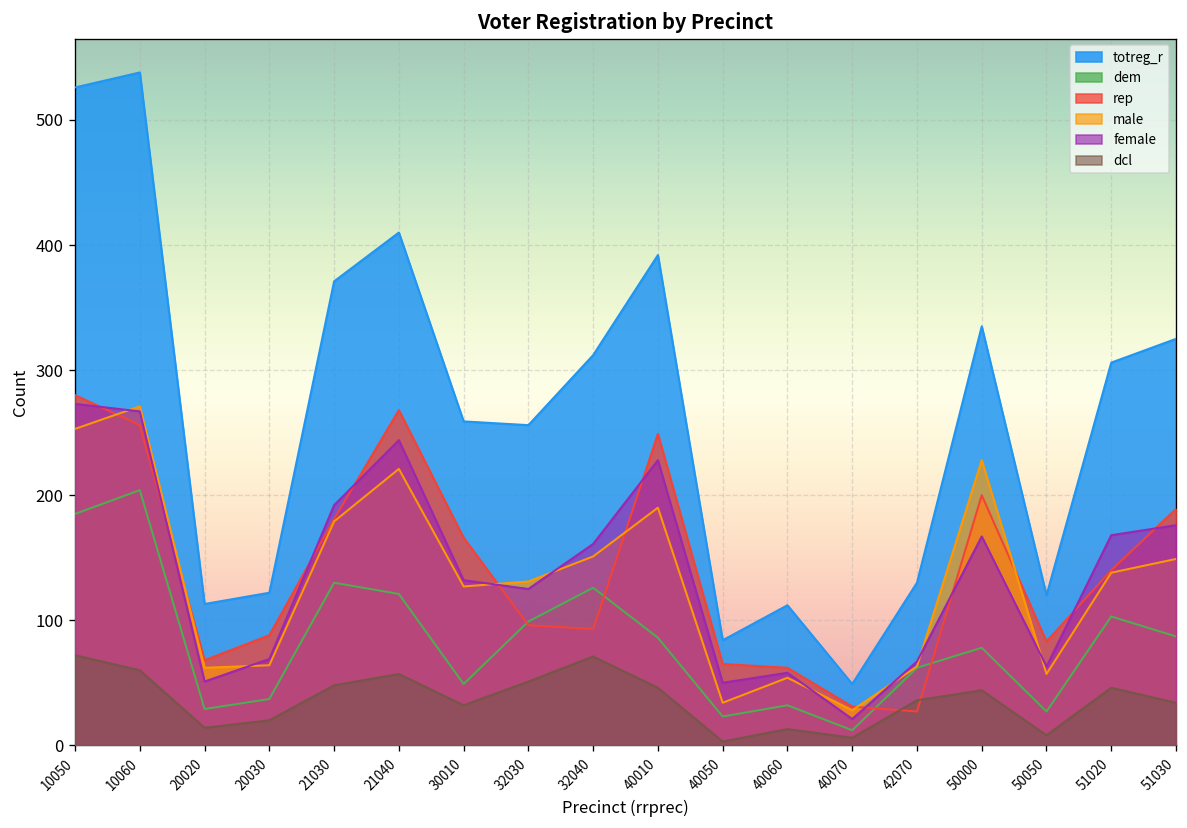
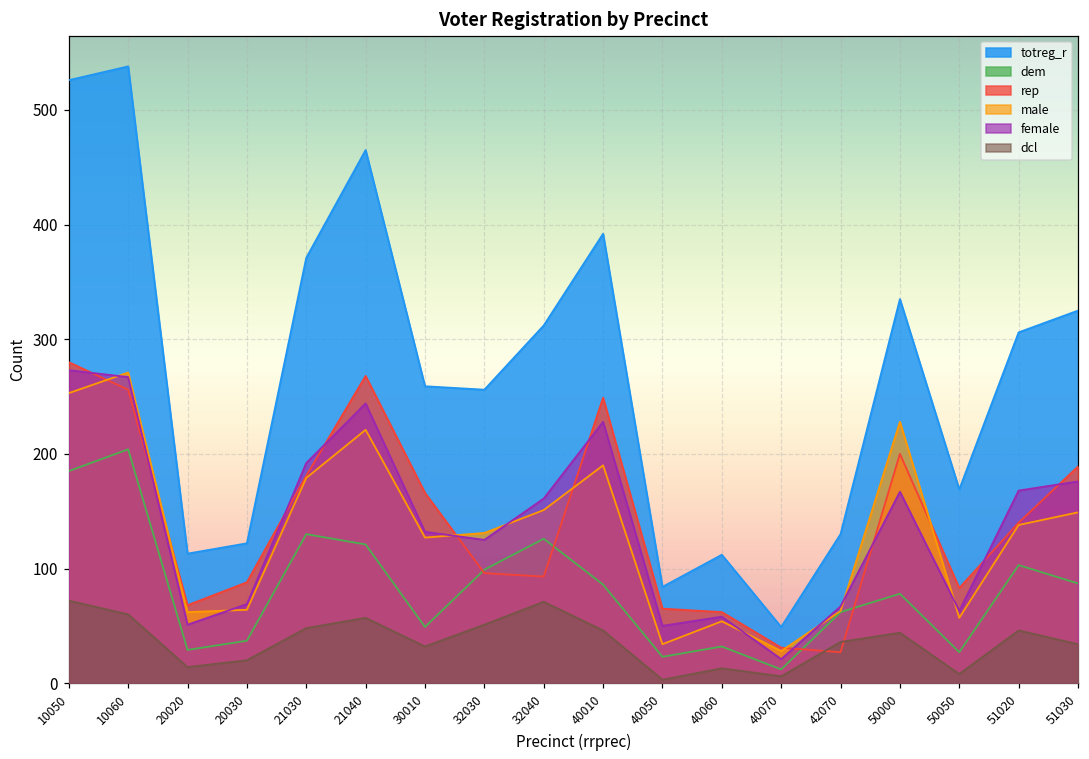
  {
    "totreg_r": {
      "10050": 526,
      "10060": 538,
      "20020": 113,
      "20030": 122,
      "21030": 371,
-     "21040": 410,
+     "21040": 465,
      "30010": 259,
      "32030": 256,
      "32040": 312,
      "40010": 392,
      "40050": 84,
      "40060": 112,
      "40070": 49,
      "42070": 130,
      "50000": 335,
-     "50050": 120,
+     "50050": 169,
      "51020": 306,
      "51030": 325
    },
    "dem": {
      "10050": 185,
      "10060": 204,
      "20020": 29,
      "20030": 37,
      "21030": 130,
      "21040": 121,
      "30010": 49,
      "32030": 99,
      "32040": 126,
      "40010": 86,
      "40050": 23,
      "40060": 32,
      "40070": 12,
      "50000": 78,
      "50050": 27,
      "51020": 103,
      "51030": 87
    },
    "rep": {
      "10050": 280,
      "10060": 256,
      "20020": 68,
      "20030": 88,
      "21040": 268,
      "30010": 166,
      "32030": 96,
      "32040": 93,
      "40010": 249,
      "40050": 65,
      "40060": 62,
      "40070": 31,
      "42070": 27,
      "50000": 200,
      "50050": 83,
      "51030": 189
    },
    "male": {
      "10050": 253,
      "10060": 271,
      "20020": 62,
      "20030": 64,
      "21040": 221,
      "30010": 127,
      "32030": 131,
      "32040": 151,
      "40010": 190,
      "40050": 34,
      "40060": 54,
      "40070": 28,
      "50000": 228,
      "50050": 57,
      "51030": 149
    },
    "female": {
      "10050": 273,
      "10060": 267,
      "20020": 51,
      "20030": 69,
      "21030": 192,
      "21040": 244,
      "30010": 132,
      "32030": 125,
      "32040": 161,
      "40010": 228,
      "40050": 50,
      "40060": 58,
      "40070": 21,
      "42070": 67,
      "50000": 167,
      "50050": 63,
      "51020": 168,
      "51030": 176
    },
    "dcl": {
      "10050": 72,
      "10060": 60,
      "20020": 14,
      "20030": 20,
      "21030": 48,
      "21040": 57,
      "30010": 32,
      "32030": 51,
      "32040": 71,
      "40010": 46,
      "40050": 3,
      "40060": 13,
      "40070": 6,
      "42070": 36,
      "50000": 44,
      "50050": 8,
      "51020": 46,
      "51030": 34
    }
  }
